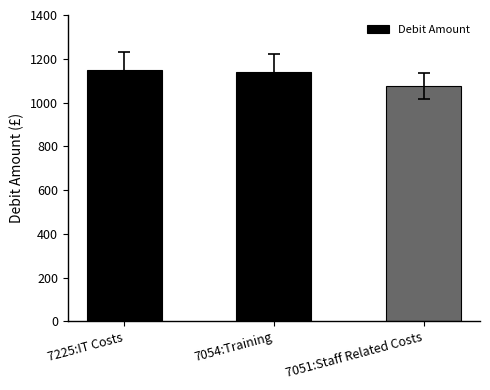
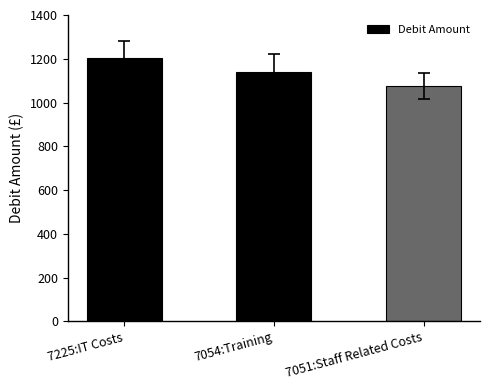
  {
    "Debit Amount": {
-     "7225:IT Costs": 1150,
+     "7225:IT Costs": 1200,
      "7054:Training": 1140,
      "7051:Staff Related Costs": 1070
    }
  }
